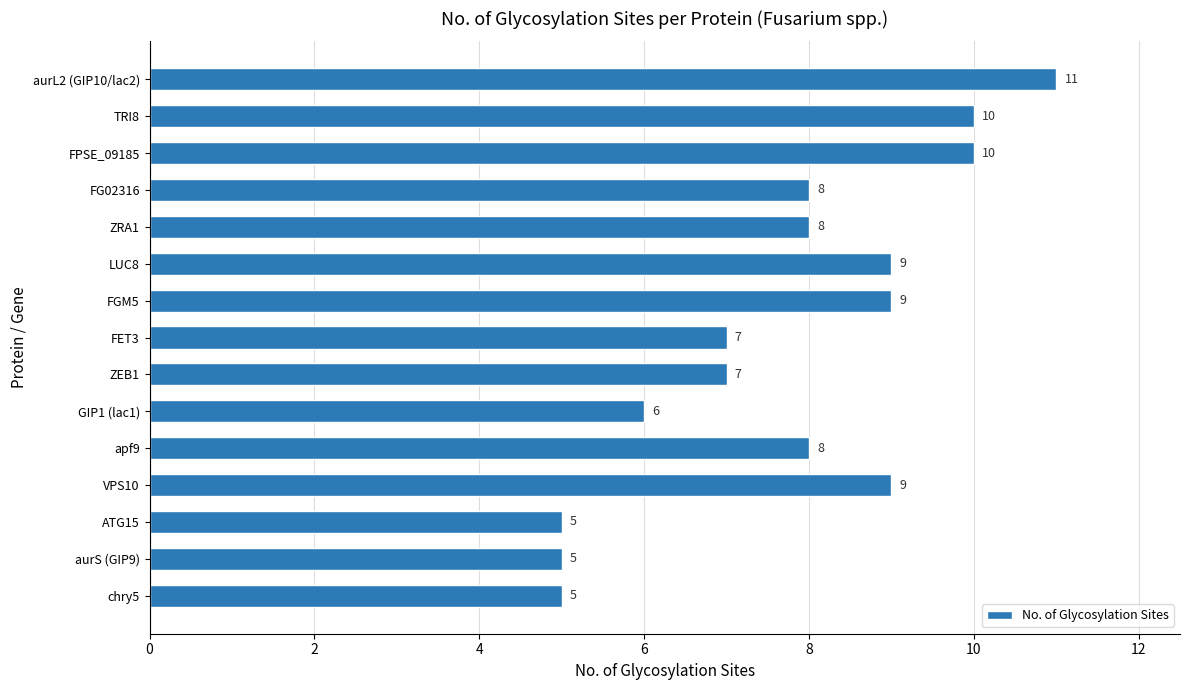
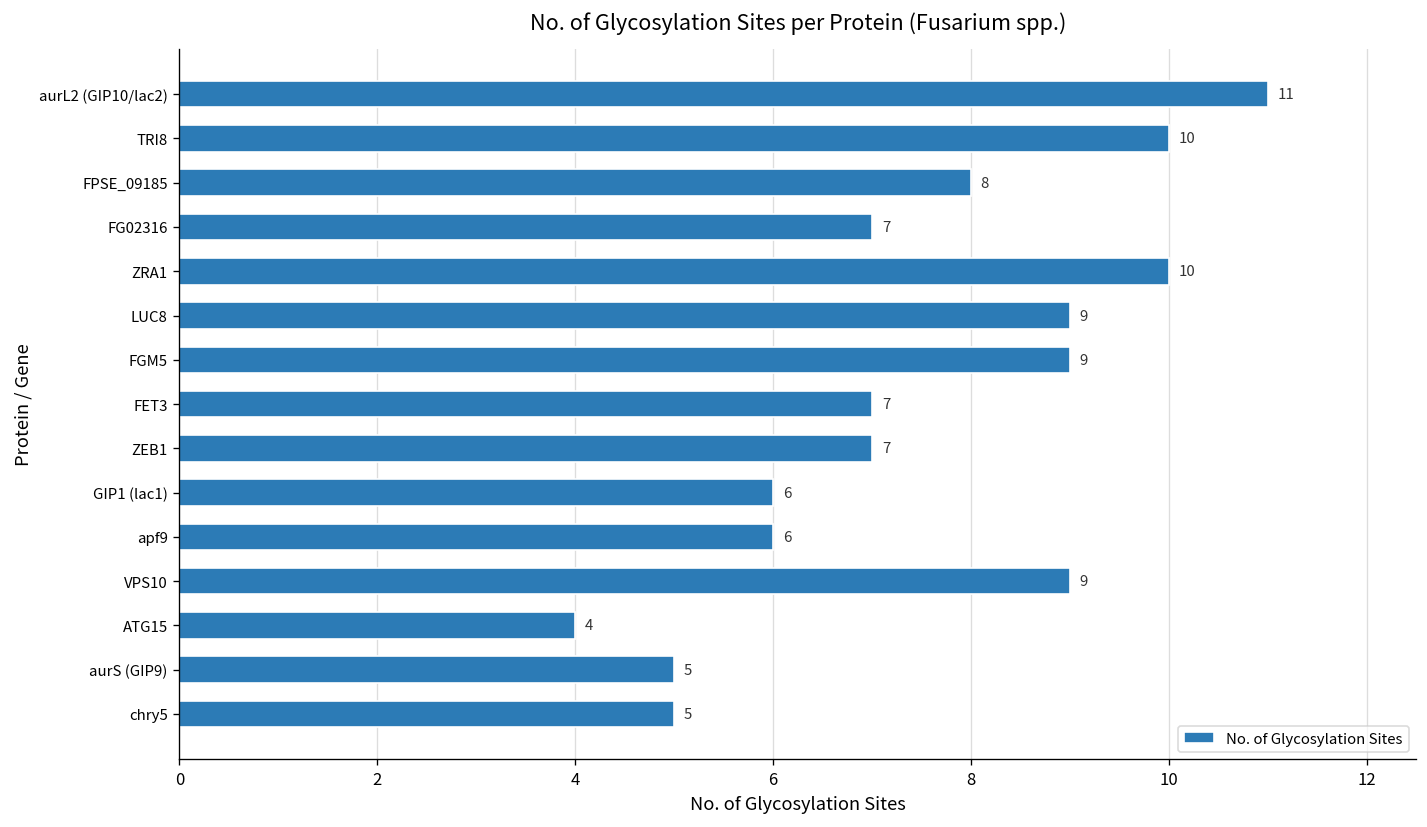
  {
    "aurL2 (GIP10/lac2)": 11,
    "TRI8": 10,
-   "FPSE_09185": 10,
-   "FG02316": 8,
-   "ZRA1": 8,
+   "FPSE_09185": 8,
+   "FG02316": 7,
+   "ZRA1": 10,
    "LUC8": 9,
    "FGM5": 9,
    "FET3": 7,
    "ZEB1": 7,
    "GIP1 (lac1)": 6,
-   "apf9": 8,
+   "apf9": 6,
    "VPS10": 9,
-   "ATG15": 5,
+   "ATG15": 4,
    "aurS (GIP9)": 5,
    "chry5": 5
  }
